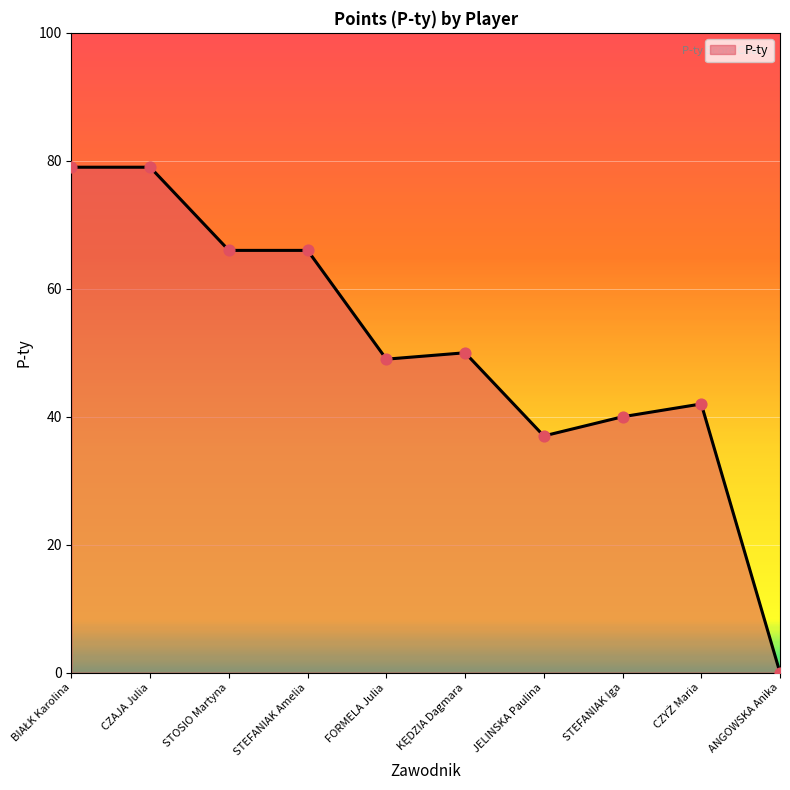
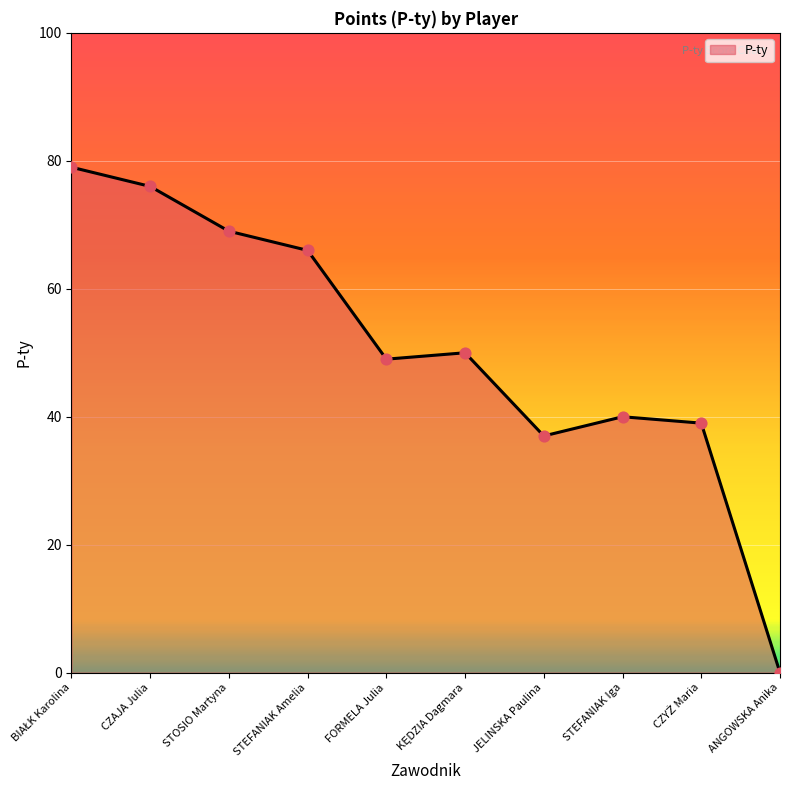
  {
    "BIAŁK Karolina": 79,
-   "CZAJA Julia": 79,
-   "STOSIO Martyna": 66,
+   "CZAJA Julia": 76,
+   "STOSIO Martyna": 69,
    "STEFANIAK Amelia": 66,
    "FORMELA Julia": 49,
    "KĘDZIA Dagmara": 50,
    "JELINSKA Paulina": 37,
    "STEFANIAK Iga": 40,
-   "CZYŻ Maria": 42,
+   "CZYŻ Maria": 39,
    "ANGOWSKA Anika": 0
  }
